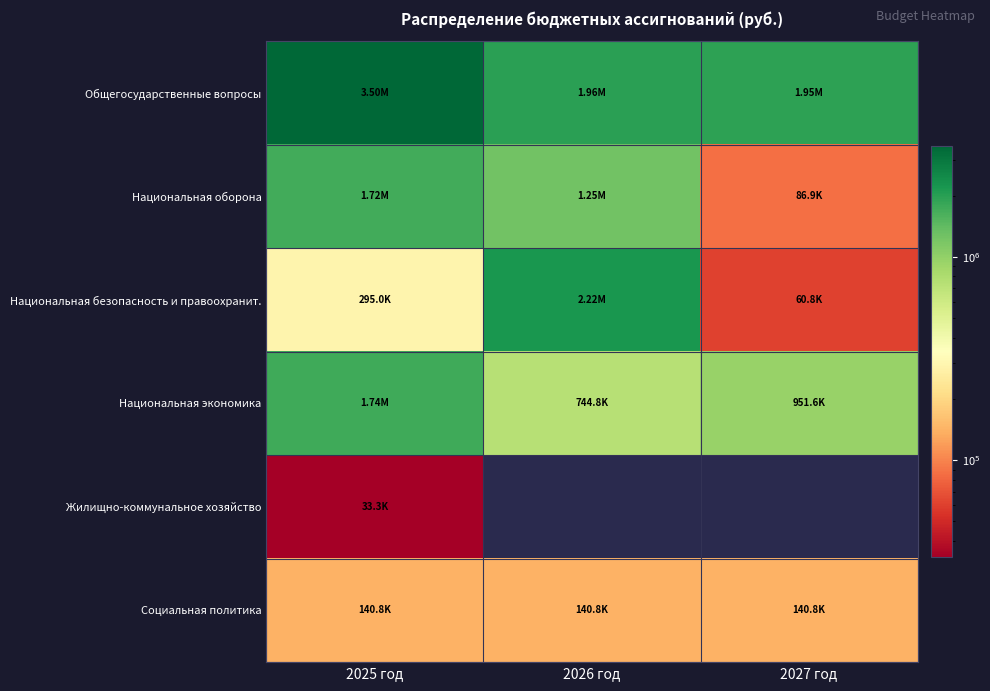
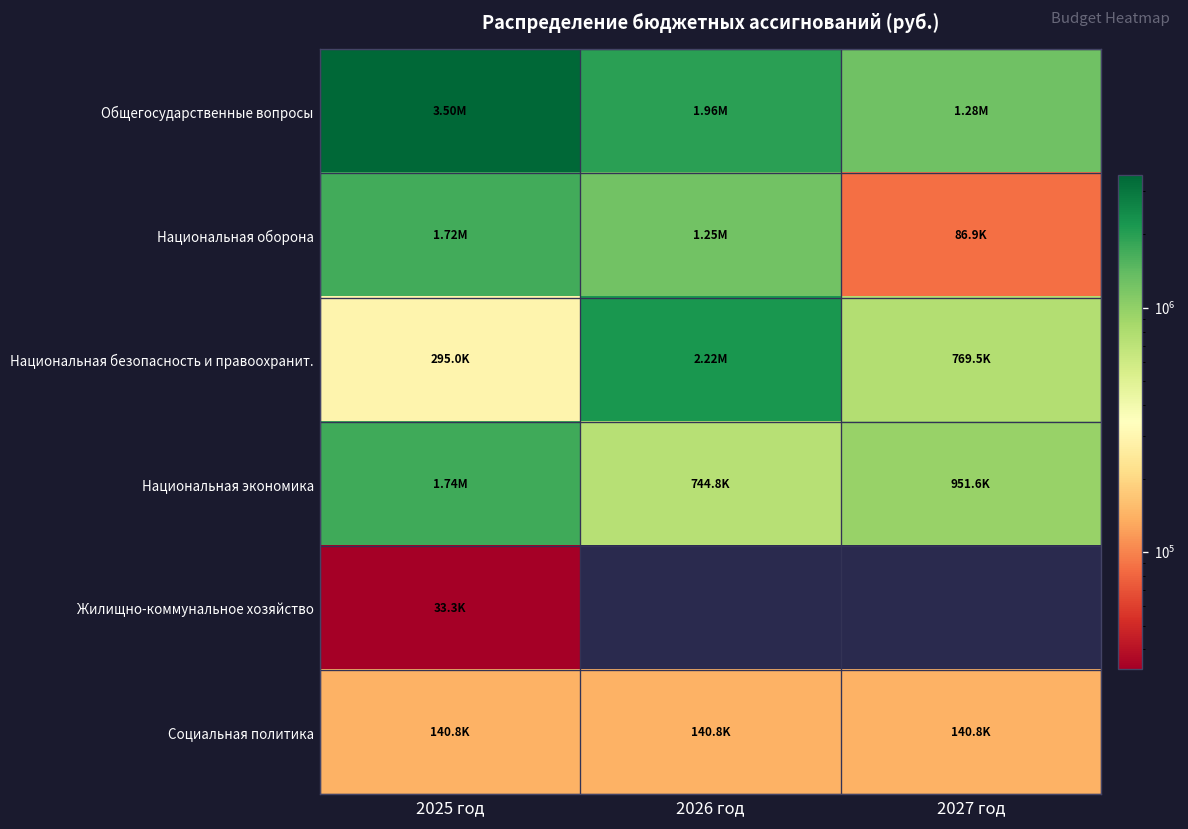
  {
    "Общегосударственные вопросы": {
      "2025 год": "3.50M",
      "2026 год": "1.96M",
-     "2027 год": "1.95M"
+     "2027 год": "1.28M"
    },
    "Национальная оборона": {
      "2025 год": "1.72M",
      "2026 год": "1.25M",
      "2027 год": "86.9K"
    },
    "Национальная безопасность и правоохранит.": {
      "2025 год": "295.0K",
      "2026 год": "2.22M",
-     "2027 год": "60.8K"
+     "2027 год": "769.5K"
    },
    "Национальная экономика": {
      "2025 год": "1.74M",
      "2026 год": "744.8K",
      "2027 год": "951.6K"
    },
    "Жилищно-коммунальное хозяйство": {
      "2025 год": "33.3K"
    },
    "Социальная политика": {
      "2025 год": "140.8K",
      "2026 год": "140.8K",
      "2027 год": "140.8K"
    }
  }
